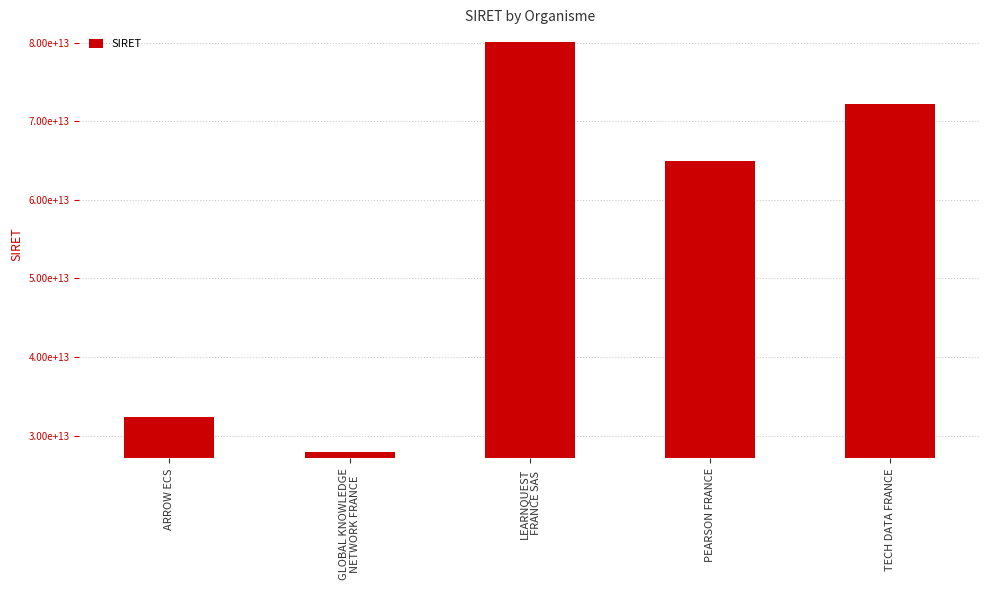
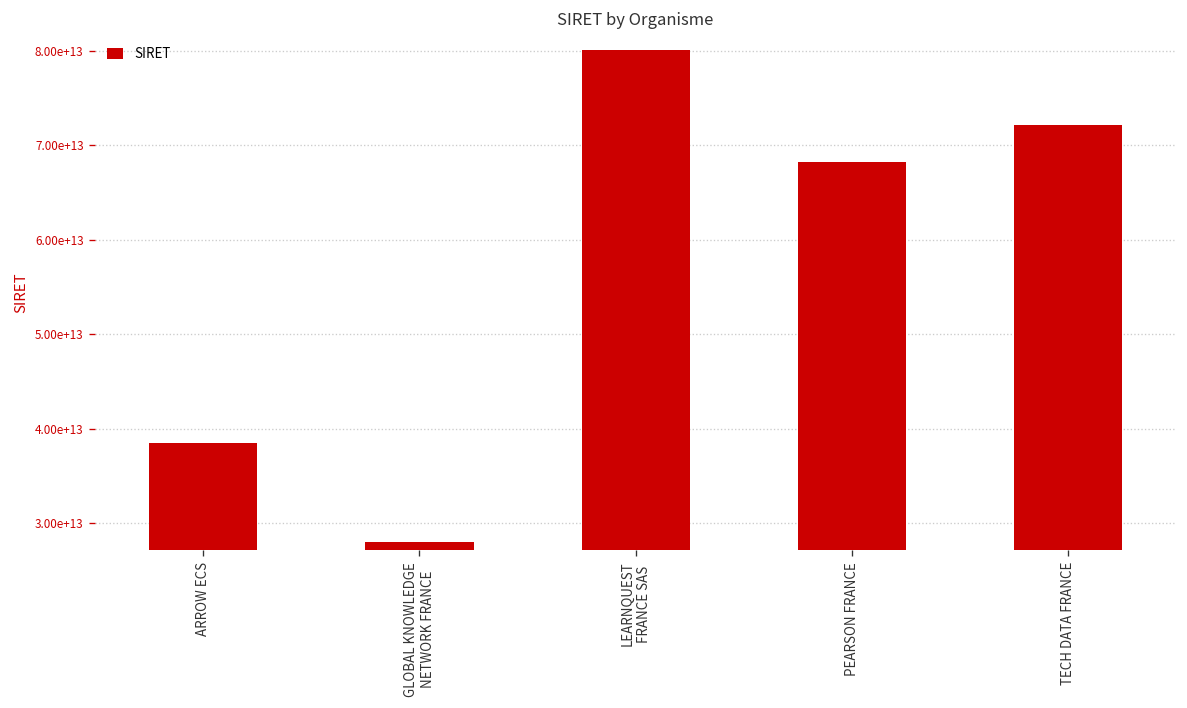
  {
-   "ARROW ECS": 32000000000000,
+   "ARROW ECS": 38000000000000,
    "GLOBAL KNOWLEDGE NETWORK FRANCE": 28000000000000,
    "LEARNQUEST FRANCE SAS": 80000000000000,
-   "PEARSON FRANCE": 65000000000000,
+   "PEARSON FRANCE": 68000000000000,
    "TECH DATA FRANCE": 72000000000000
  }
